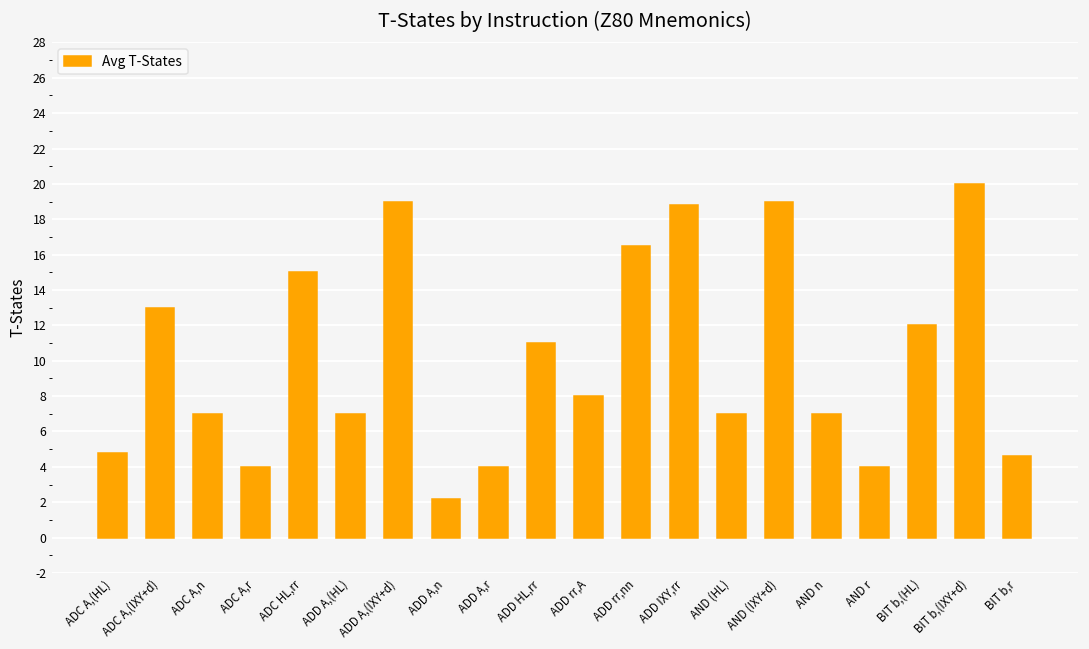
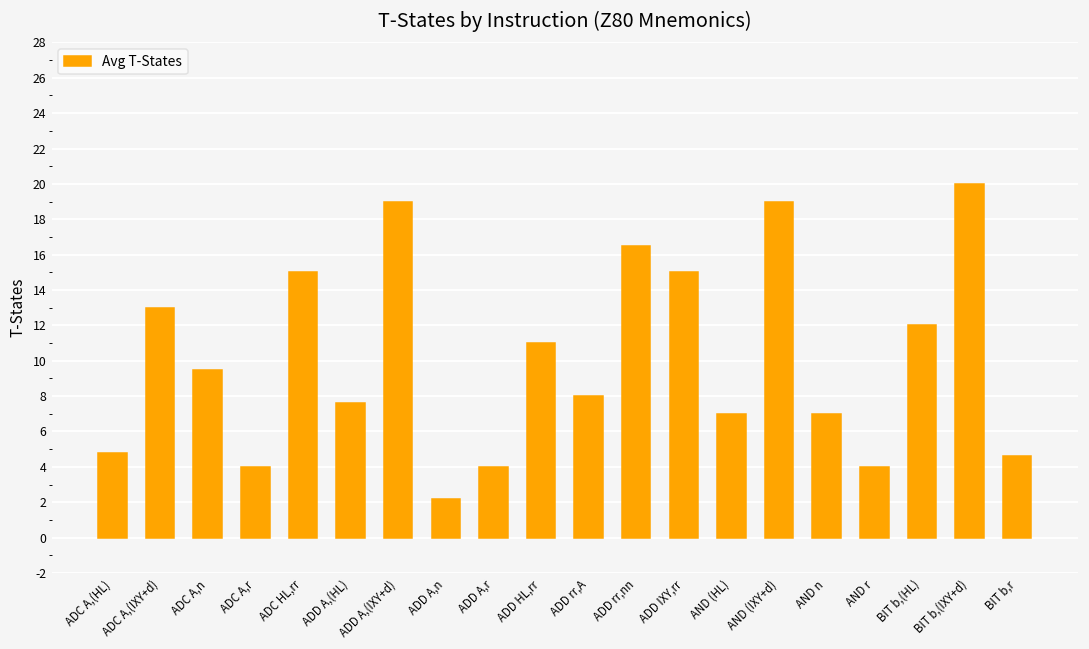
  {
    "ADC A,(HL)": 4.8,
    "ADC A,(IXY+d)": 13.0,
-   "ADC A,n": 7.0,
+   "ADC A,n": 9.5,
    "ADC A,r": 4.0,
    "ADC HL,rr": 15.0,
-   "ADD A,(HL)": 7.0,
+   "ADD A,(HL)": 7.6,
    "ADD A,(IXY+d)": 19.0,
    "ADD A,n": 2.2,
    "ADD A,r": 4.0,
    "ADD HL,rr": 11.0,
    "ADD rr,A": 8.0,
    "ADD rr,nn": 16.5,
-   "ADD IXY,rr": 18.8,
+   "ADD IXY,rr": 15.0,
    "AND (HL)": 7.0,
    "AND (IXY+d)": 19.0,
    "AND n": 7.0,
    "AND r": 4.0,
    "BIT b,(HL)": 12.0,
    "BIT b,(IXY+d)": 20.0,
    "BIT b,r": 4.6
  }
